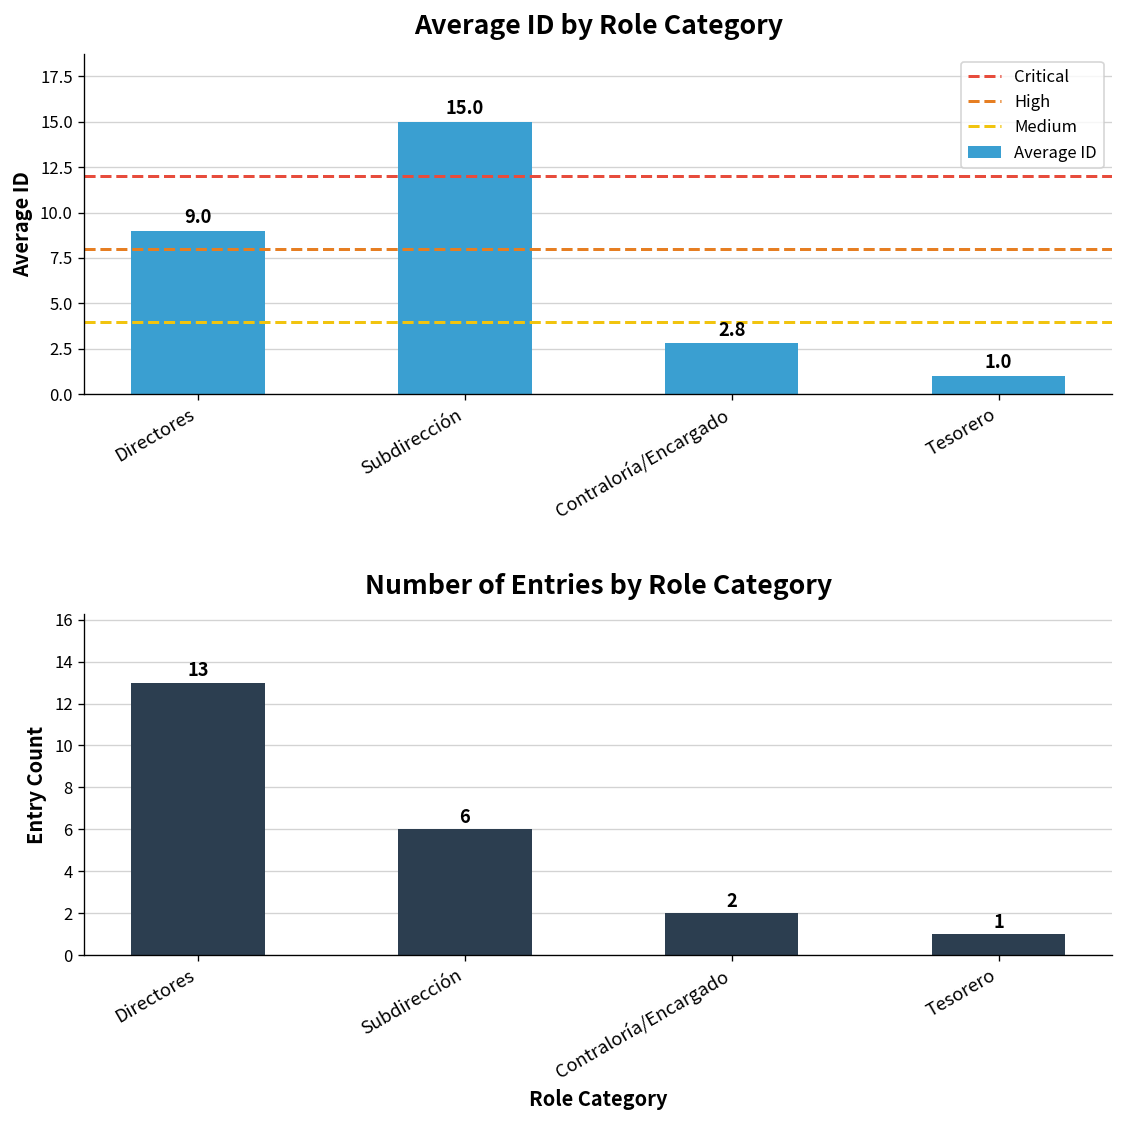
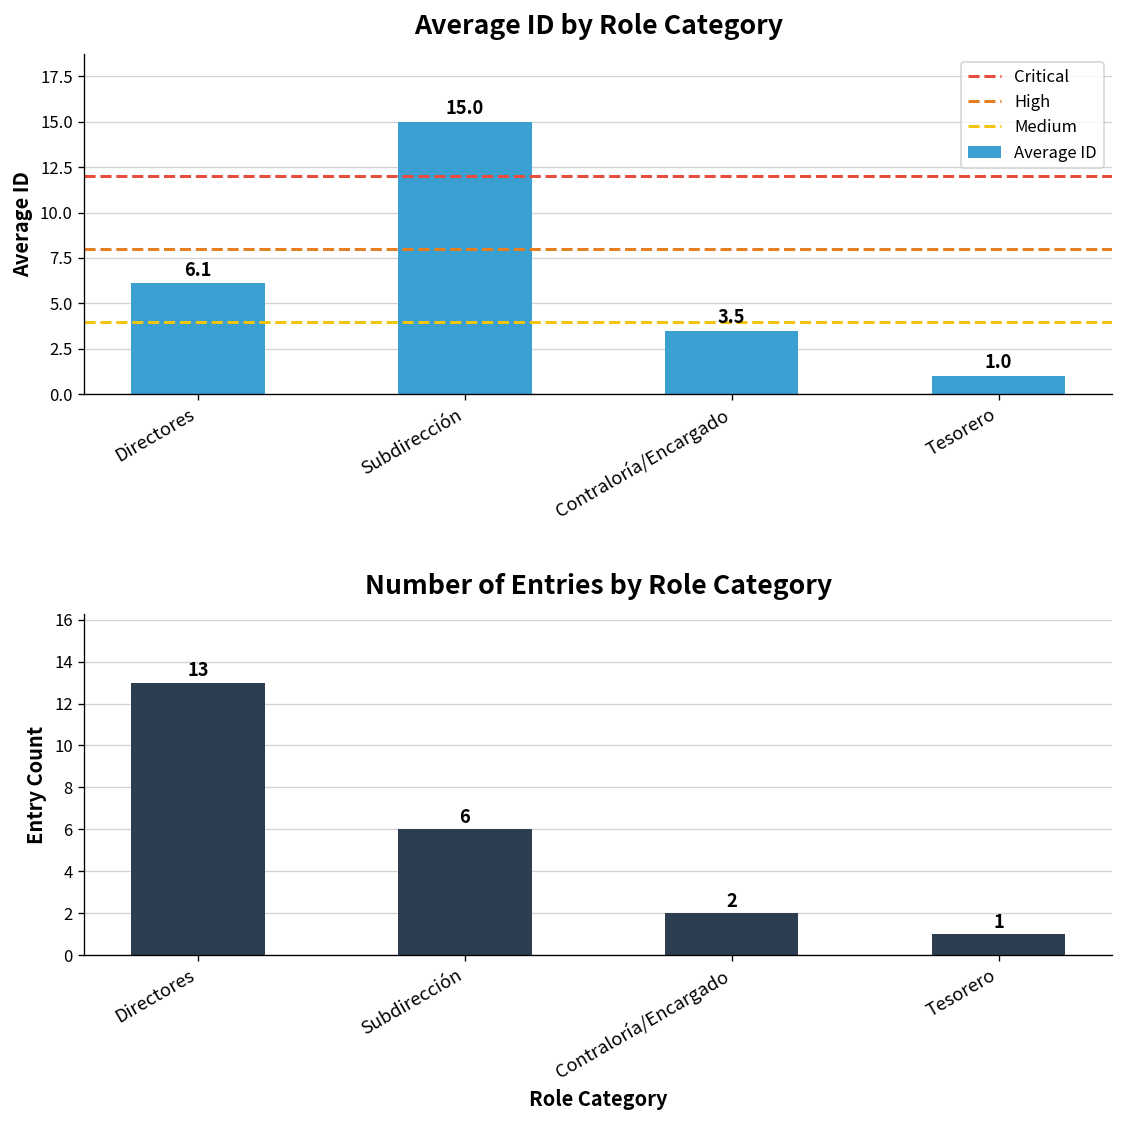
  {
    "Average ID by Role Category": {
-     "Directores": 9.0,
+     "Directores": 6.1,
      "Subdirección": 15.0,
-     "Contraloría/Encargado": 2.8,
+     "Contraloría/Encargado": 3.5,
      "Tesorero": 1.0
    },
    "Number of Entries by Role Category": {
      "Directores": 13,
      "Subdirección": 6,
      "Contraloría/Encargado": 2,
      "Tesorero": 1
    }
  }
